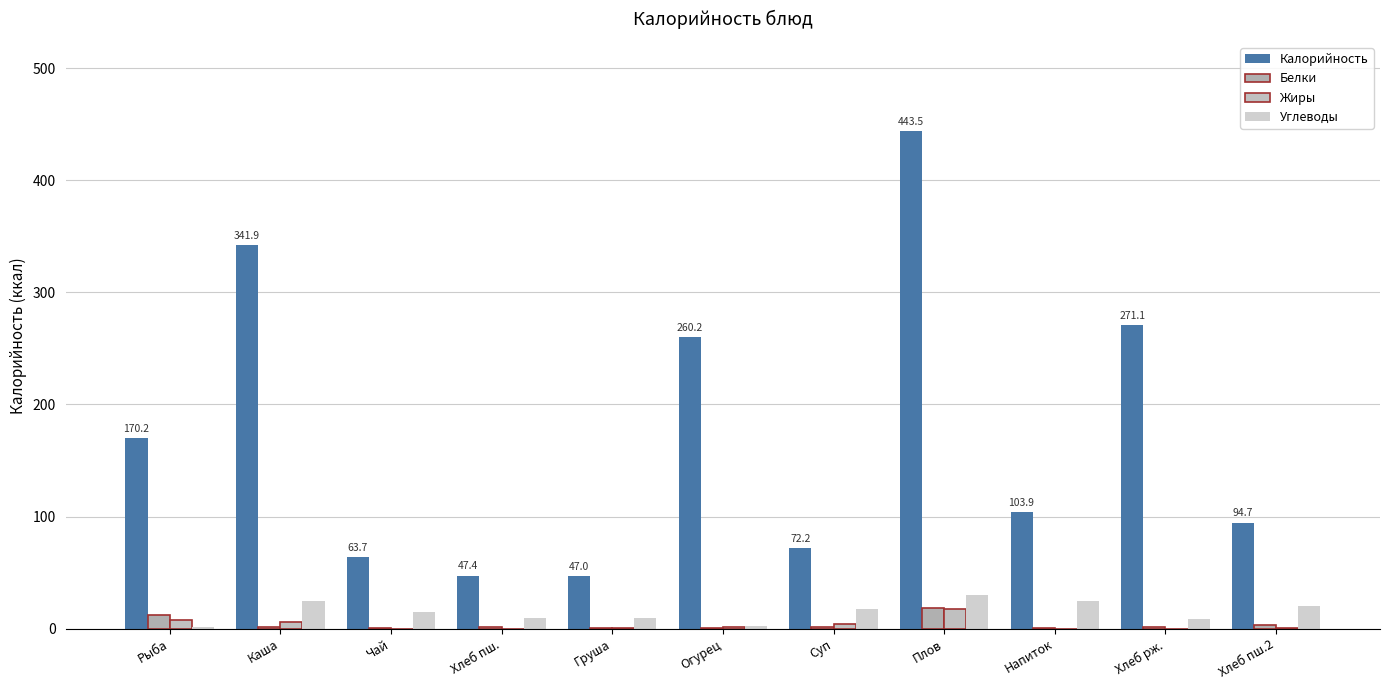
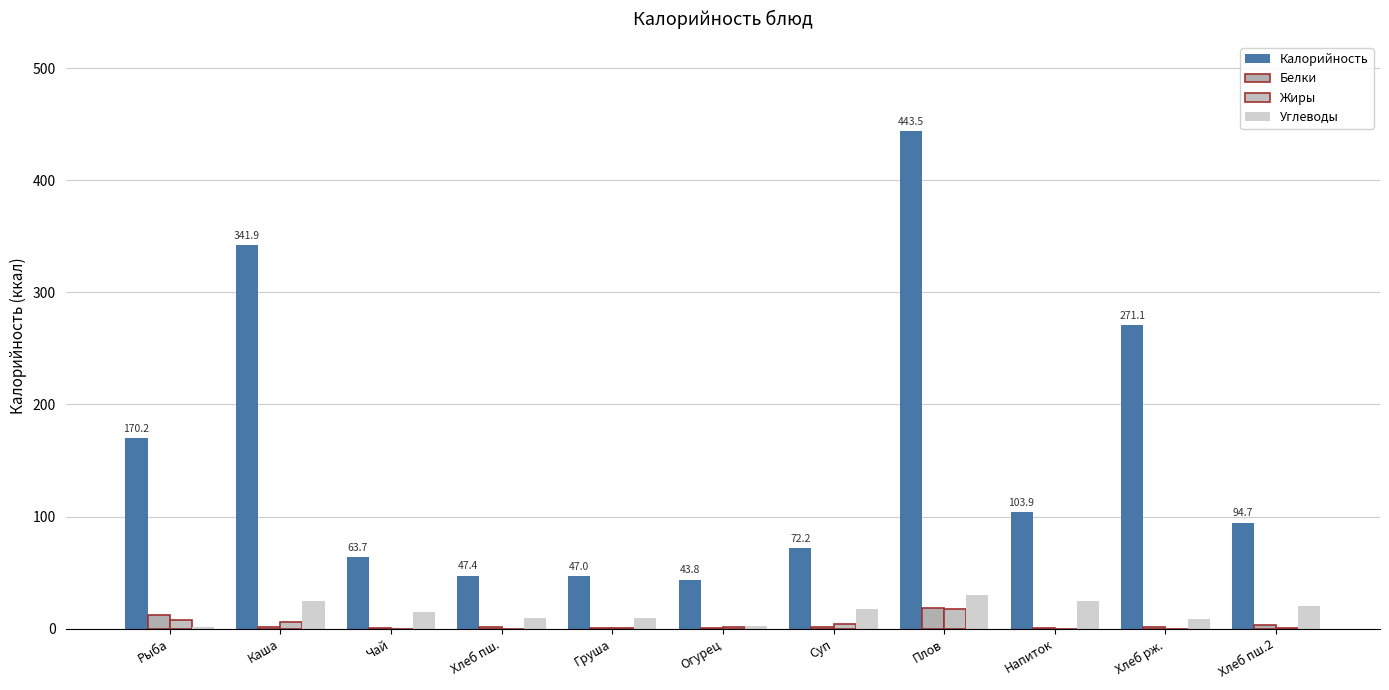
  {
    "Калорийность": {
      "Рыба": 170.2,
      "Каша": 341.9,
      "Чай": 63.7,
      "Хлеб пш.": 47.4,
      "Груша": 47.0,
-     "Огурец": 260.2,
+     "Огурец": 43.8,
      "Суп": 72.2,
      "Плов": 443.5,
      "Напиток": 103.9,
      "Хлеб рж.": 271.1,
      "Хлеб пш.2": 94.7
    }
  }
